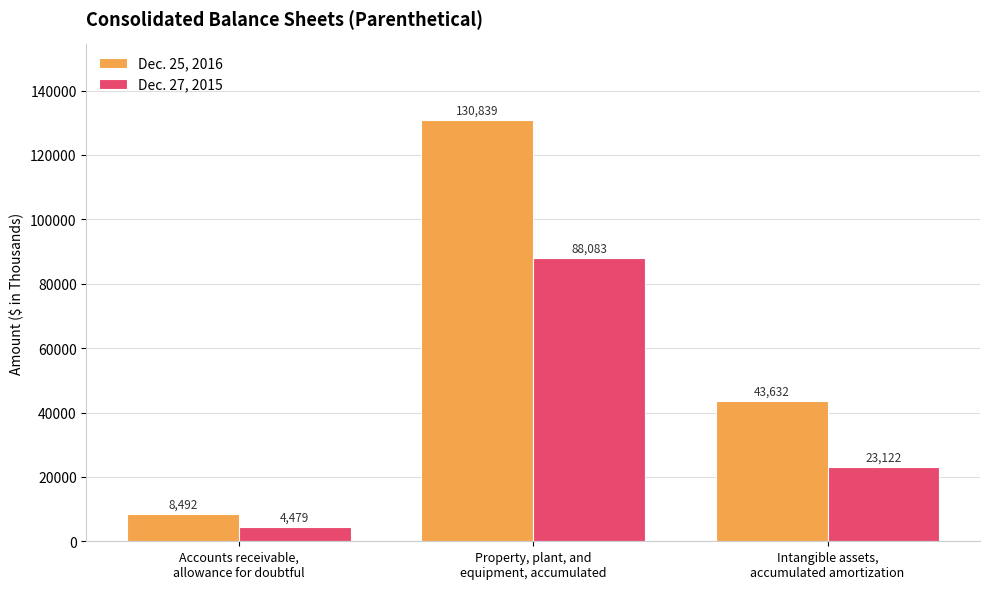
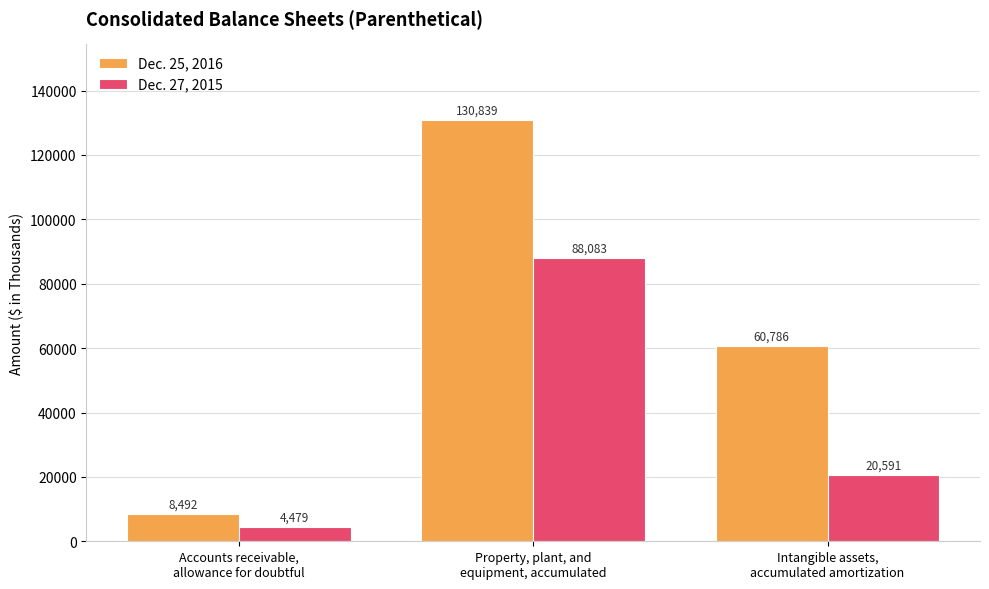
  {
    "Dec. 25, 2016": {
      "Accounts receivable, allowance for doubtful": "8,492",
      "Property, plant, and equipment, accumulated": "130,839",
-     "Intangible assets, accumulated amortization": "43,632"
+     "Intangible assets, accumulated amortization": "60,786"
    },
    "Dec. 27, 2015": {
      "Accounts receivable, allowance for doubtful": "4,479",
      "Property, plant, and equipment, accumulated": "88,083",
-     "Intangible assets, accumulated amortization": "23,122"
+     "Intangible assets, accumulated amortization": "20,591"
    }
  }
